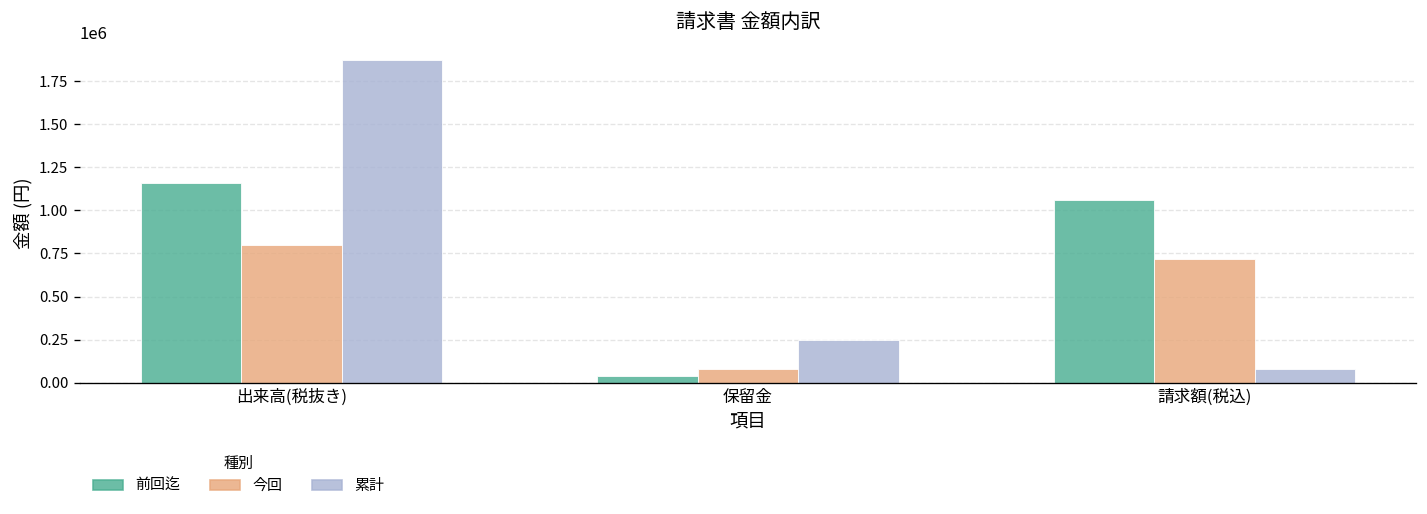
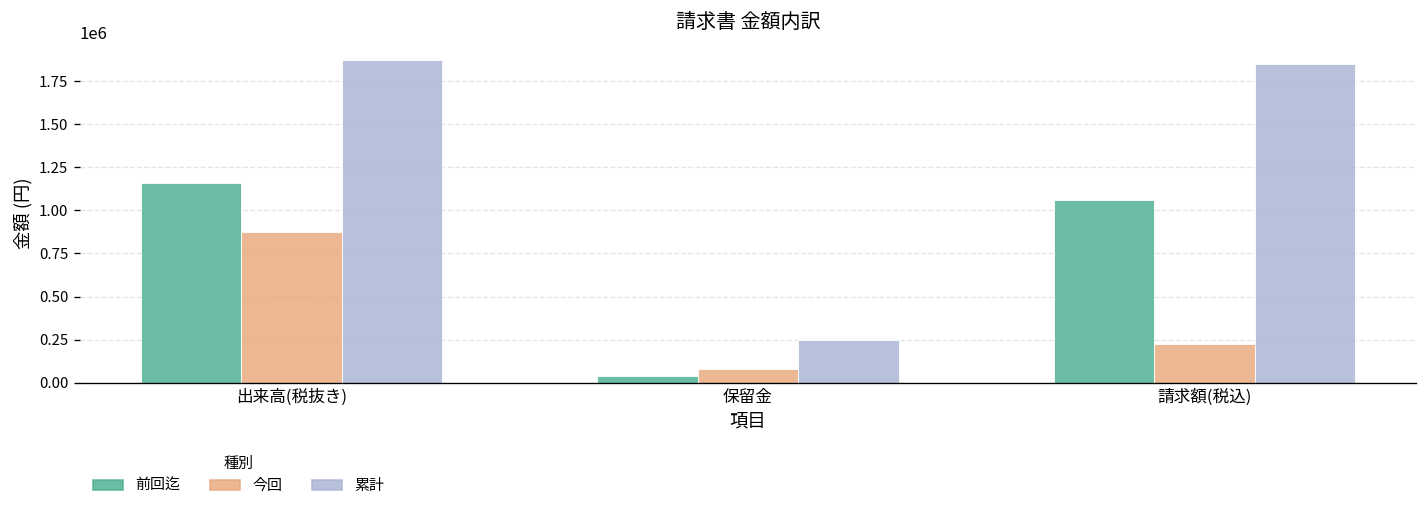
  {
    "前回迄": {
      "出来高(税抜き)": 1160000,
      "保留金": 40000,
      "請求額(税込)": 1060000
    },
    "今回": {
-     "出来高(税抜き)": 800000,
+     "出来高(税抜き)": 870000,
      "保留金": 80000,
-     "請求額(税込)": 720000
+     "請求額(税込)": 230000
    },
    "累計": {
      "出来高(税抜き)": 1870000,
      "保留金": 250000,
-     "請求額(税込)": 80000
+     "請求額(税込)": 1850000
    }
  }
